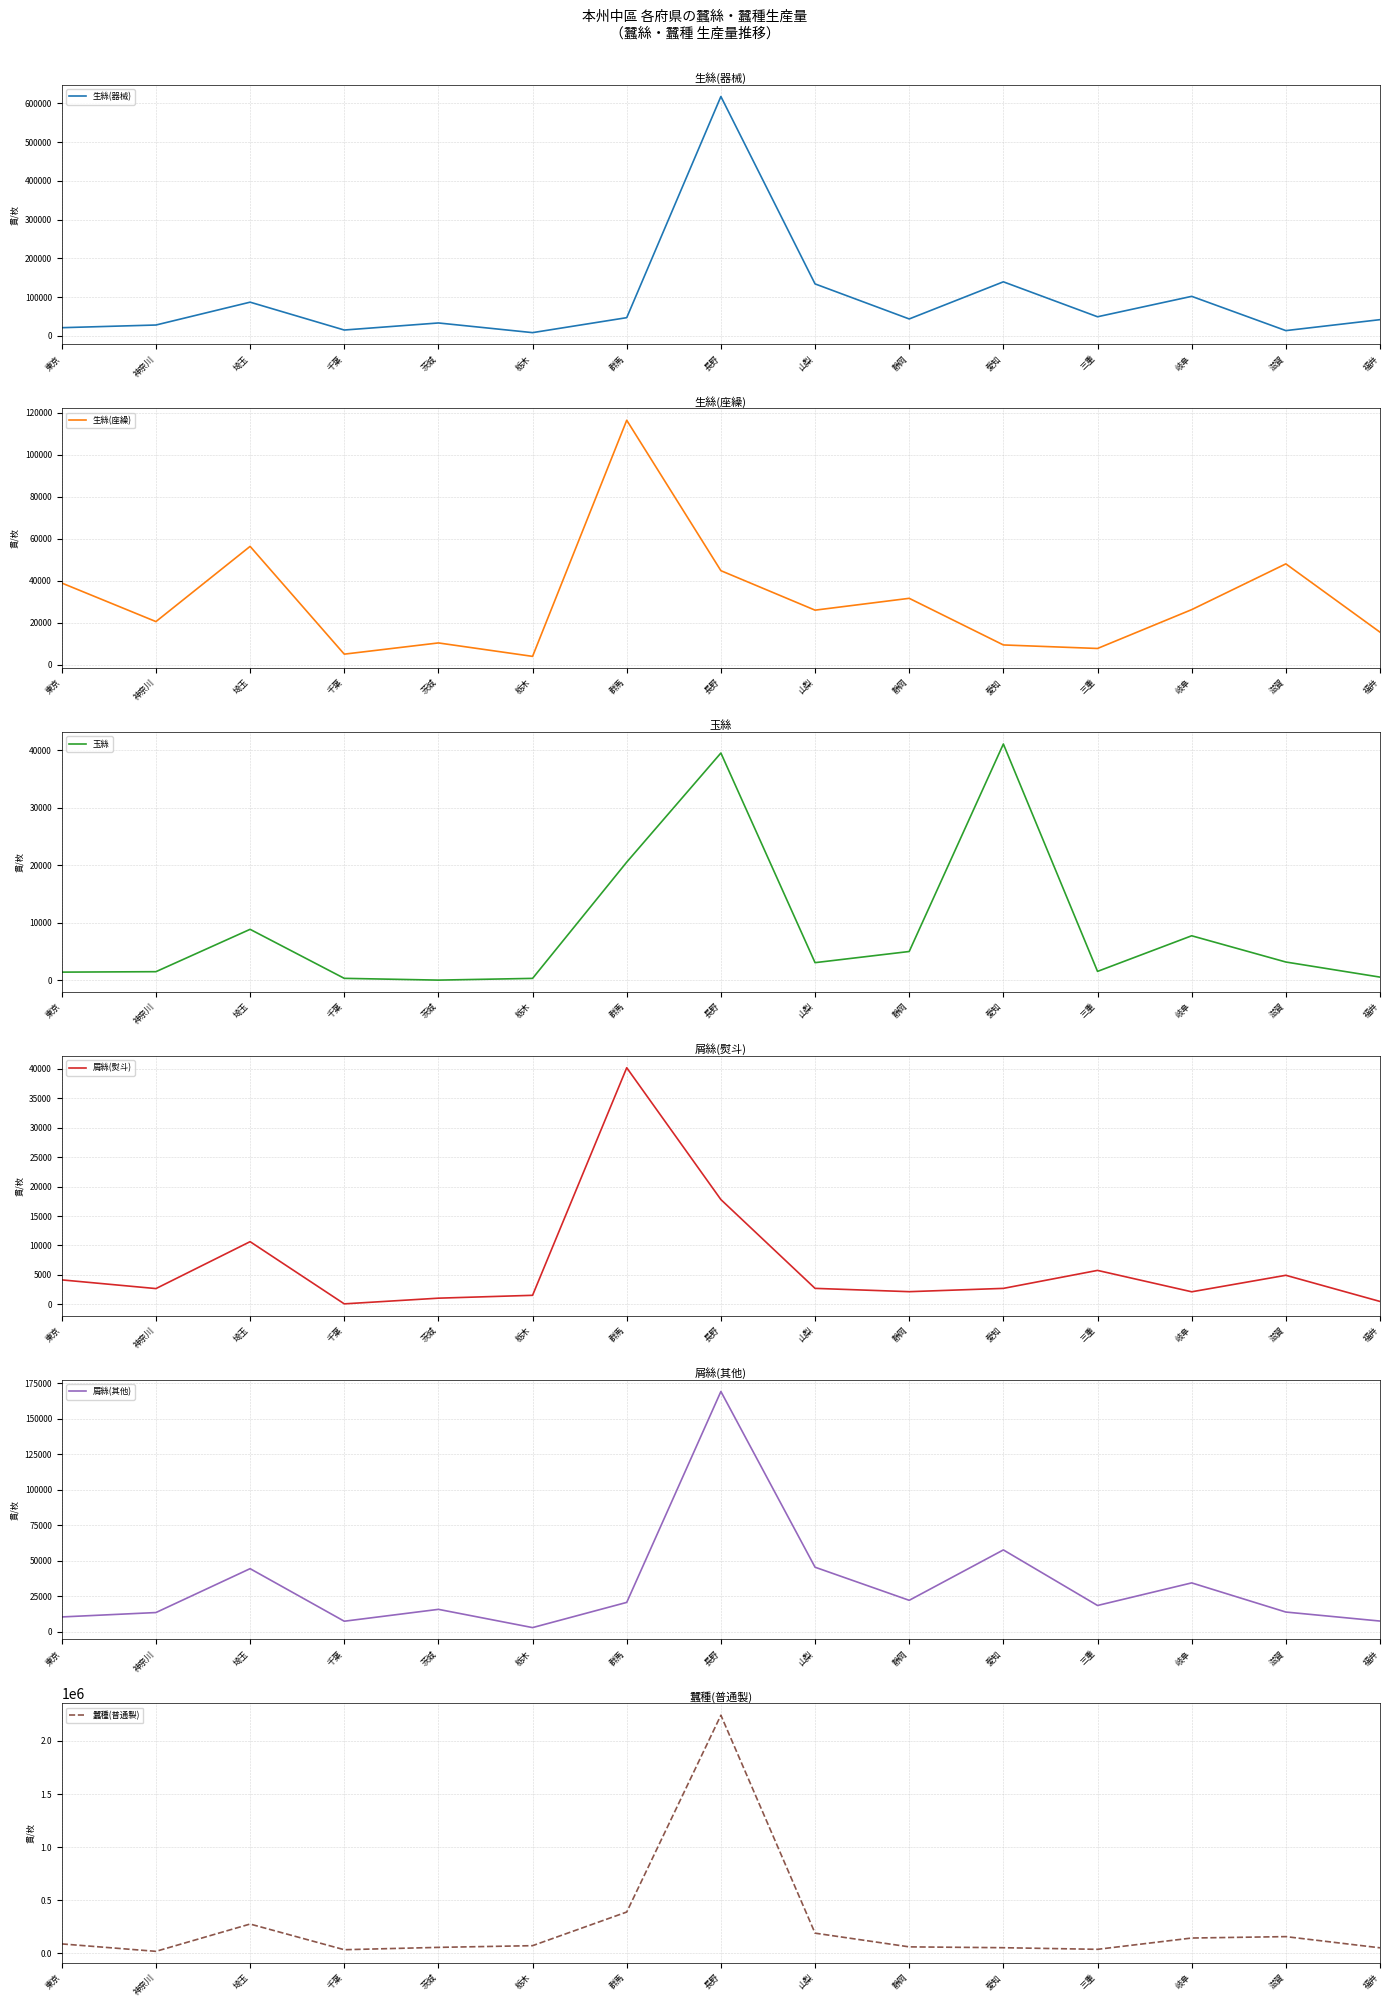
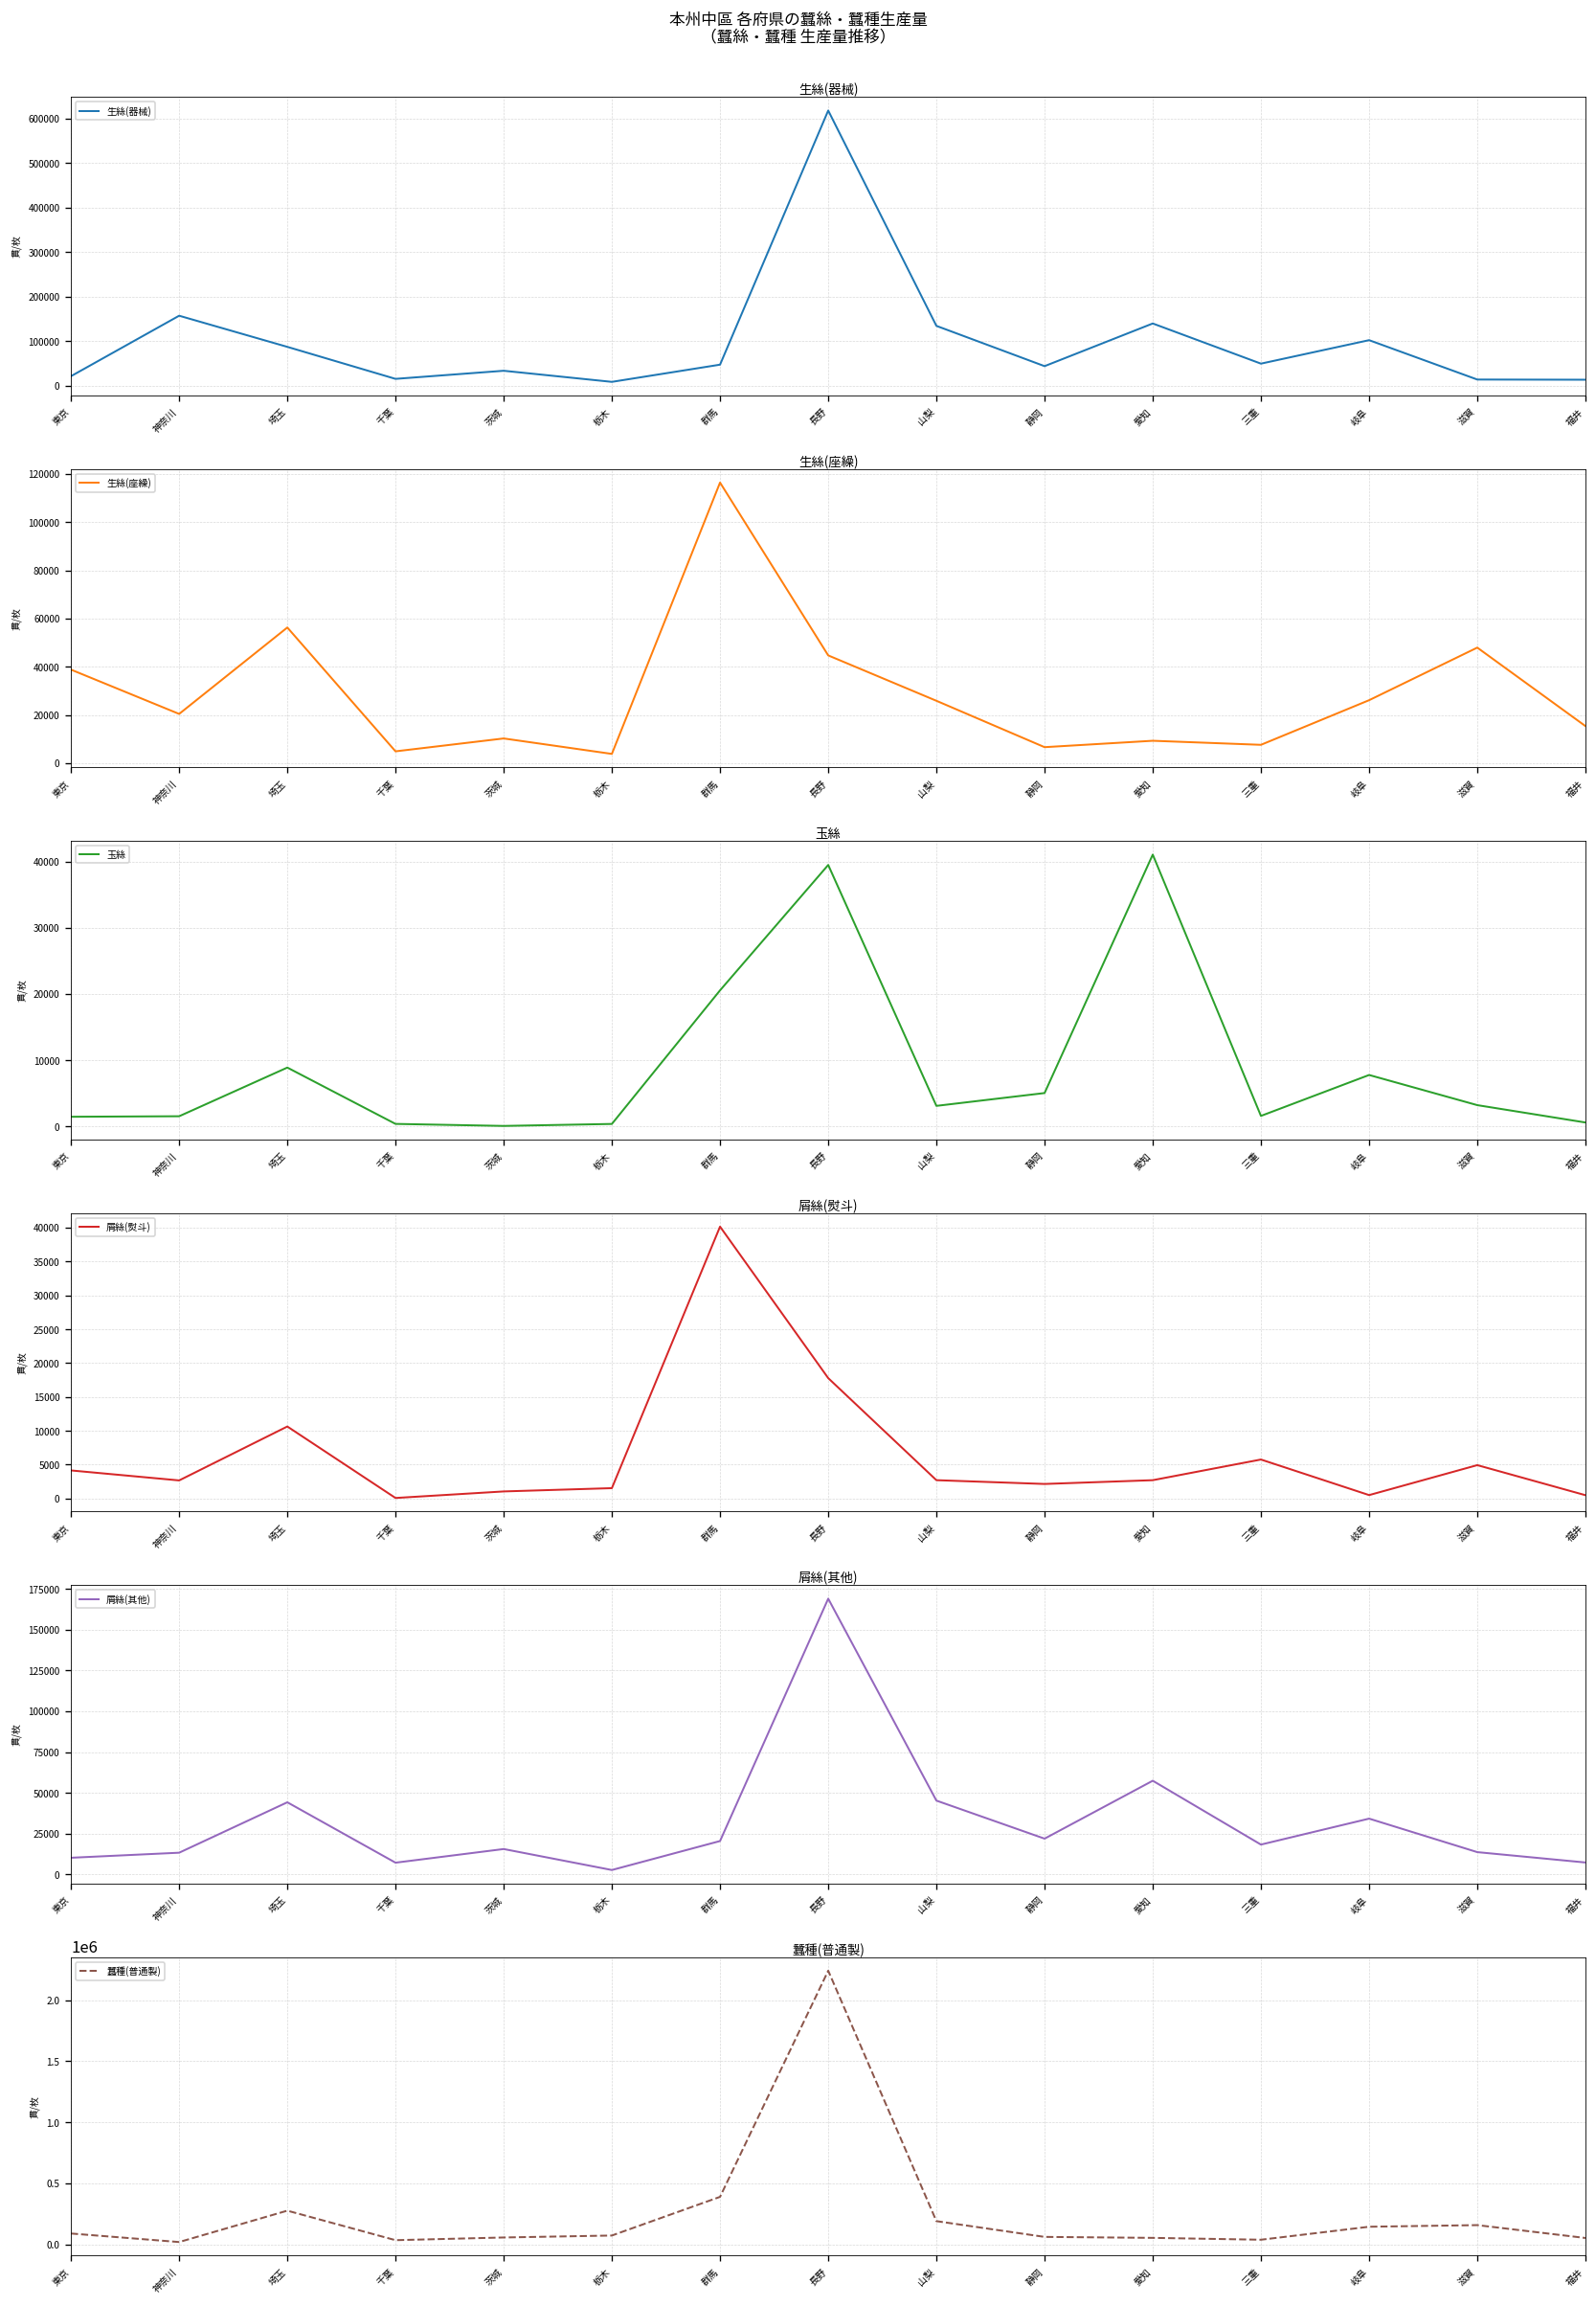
  {
    "生絲(器械)": {
      "東京": 20000,
-     "神奈川": 30000,
+     "神奈川": 160000,
      "埼玉": 90000,
      "千葉": 20000,
      "茨城": 30000,
      "栃木": 10000,
      "群馬": 50000,
      "長野": 620000,
      "山梨": 130000,
      "静岡": 40000,
      "愛知": 140000,
      "三重": 50000,
      "岐阜": 100000,
      "滋賀": 10000,
-     "福井": 40000
+     "福井": 10000
    },
    "生絲(座繰)": {
      "東京": 39000,
      "神奈川": 20000,
      "埼玉": 56000,
      "千葉": 5000,
      "茨城": 10000,
      "栃木": 4000,
      "群馬": 116000,
      "長野": 45000,
      "山梨": 26000,
-     "静岡": 32000,
+     "静岡": 7000,
      "愛知": 9000,
      "三重": 8000,
      "岐阜": 26000,
      "滋賀": 48000,
      "福井": 15000
    },
    "玉絲": {
      "東京": 1000,
      "神奈川": 2000,
      "埼玉": 9000,
      "千葉": 0,
      "茨城": 0,
      "栃木": 0,
      "群馬": 21000,
      "長野": 40000,
      "山梨": 3000,
      "静岡": 5000,
      "愛知": 41000,
      "三重": 2000,
      "岐阜": 8000,
      "滋賀": 3000,
      "福井": 1000
    },
    "屑絲(熨斗)": {
      "東京": 4000,
      "神奈川": 3000,
      "埼玉": 11000,
      "千葉": 0,
      "茨城": 1000,
      "栃木": 2000,
      "群馬": 40000,
      "長野": 18000,
      "山梨": 3000,
      "静岡": 2000,
      "愛知": 3000,
      "三重": 6000,
-     "岐阜": 2000,
+     "岐阜": 1000,
      "滋賀": 5000,
      "福井": 0
    },
    "屑絲(其他)": {
      "東京": 10000,
      "神奈川": 13000,
      "埼玉": 44000,
      "千葉": 7000,
      "茨城": 16000,
      "栃木": 3000,
      "群馬": 21000,
      "長野": 169000,
      "山梨": 45000,
      "静岡": 22000,
      "愛知": 57000,
      "三重": 18000,
      "岐阜": 34000,
      "滋賀": 14000,
      "福井": 7000
    },
    "蠶種(普通製)": {
      "東京": 90000,
      "神奈川": 20000,
      "埼玉": 280000,
      "千葉": 30000,
      "茨城": 60000,
      "栃木": 70000,
      "群馬": 390000,
      "長野": 2240000,
      "山梨": 190000,
      "静岡": 60000,
      "愛知": 50000,
      "三重": 40000,
      "岐阜": 140000,
      "滋賀": 160000,
      "福井": 50000
    }
  }
